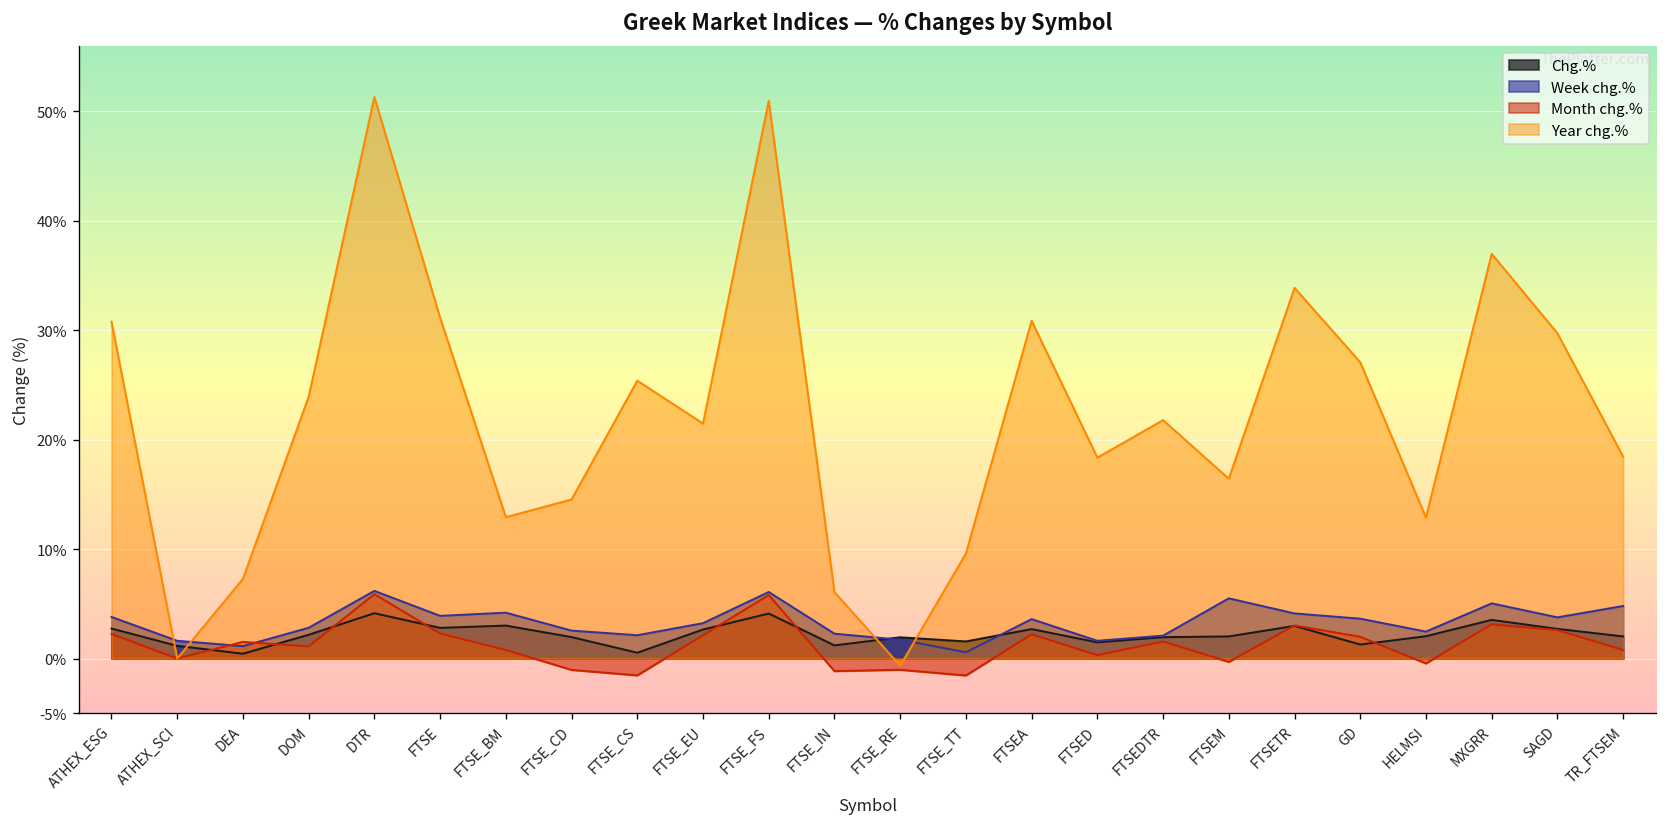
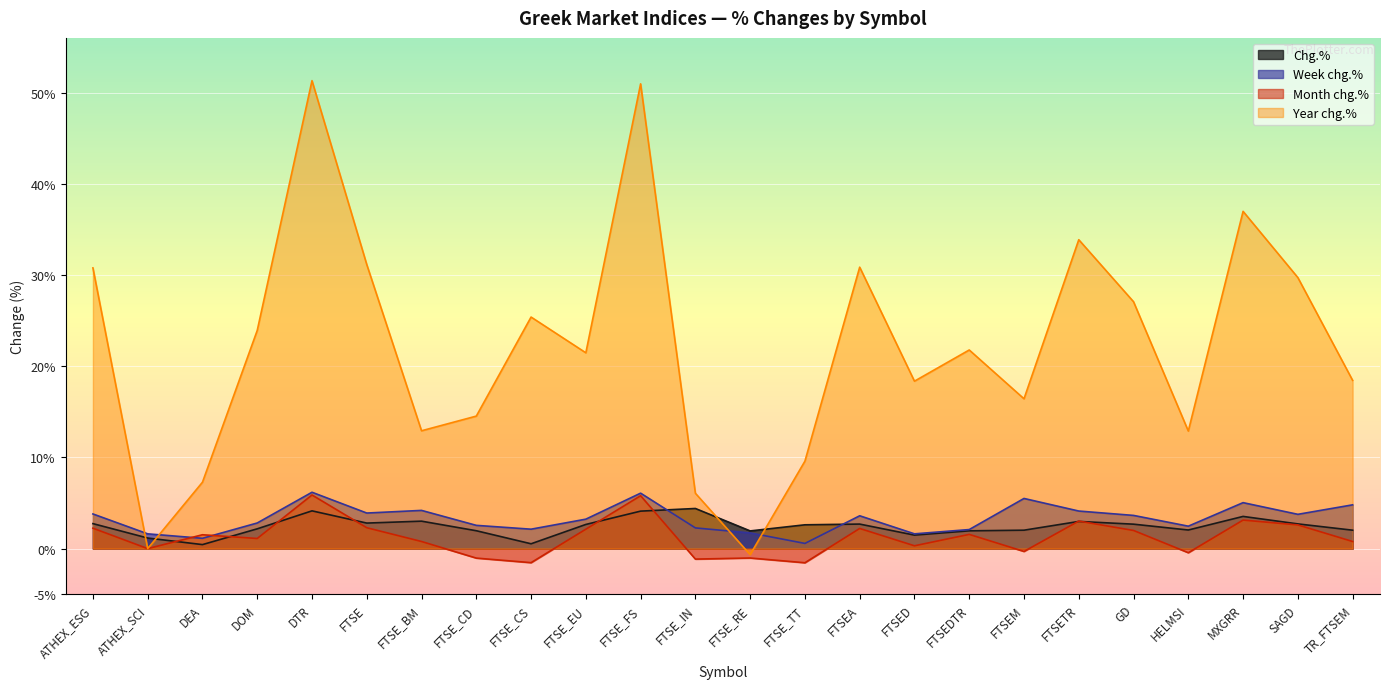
  {
    "Chg.%": {
      "ATHEX_ESG": "3%",
      "ATHEX_SCI": "1%",
      "DEA": "0%",
      "DOM": "2%",
      "DTR": "4%",
      "FTSE": "3%",
      "FTSE_BM": "3%",
      "FTSE_CD": "2%",
      "FTSE_CS": "1%",
      "FTSE_EU": "3%",
      "FTSE_FS": "4%",
-     "FTSE_IN": "1%",
-     "FTSE_TT": "2%",
+     "FTSE_IN": "4%",
+     "FTSE_TT": "3%",
      "FTSEA": "3%",
      "FTSEM": "2%",
-     "GD": "1%",
+     "GD": "3%",
      "HELMSI": "2%",
      "MXGRR": "4%",
      "TR_FTSEM": "2%"
    },
    "Week chg.%": {
      "ATHEX_ESG": "4%",
      "ATHEX_SCI": "2%",
      "DEA": "1%",
      "DOM": "3%",
      "DTR": "6%",
      "FTSE": "4%",
      "FTSE_BM": "4%",
      "FTSE_CD": "3%",
      "FTSE_CS": "2%",
      "FTSE_EU": "3%",
      "FTSE_IN": "2%",
      "FTSE_TT": "1%",
      "FTSEA": "4%",
      "FTSEM": "6%",
      "FTSETR": "4%",
      "GD": "4%",
      "HELMSI": "2%",
      "MXGRR": "5%",
      "SAGD": "4%",
      "TR_FTSEM": "5%"
    }
  }
